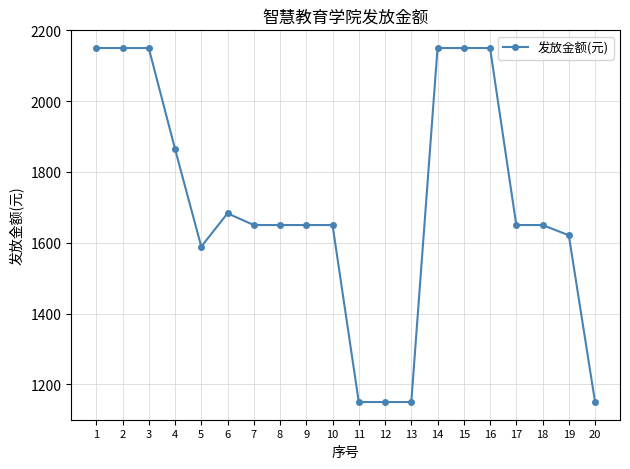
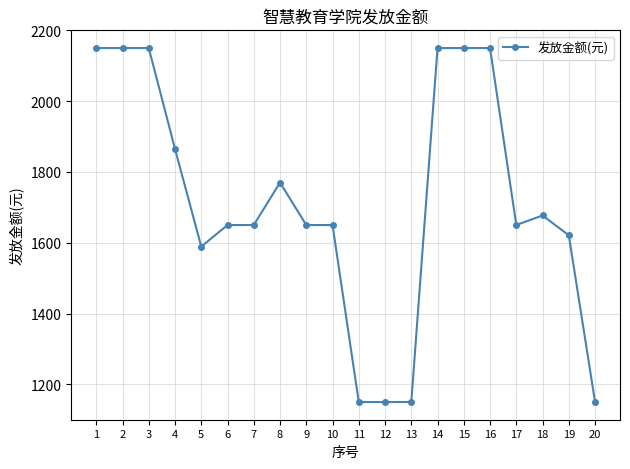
  {
    "1": 2150,
    "2": 2150,
    "3": 2150,
    "4": 1870,
    "5": 1590,
-   "6": 1680,
+   "6": 1650,
    "7": 1650,
-   "8": 1650,
+   "8": 1770,
    "9": 1650,
    "10": 1650,
    "11": 1150,
    "12": 1150,
    "13": 1150,
    "14": 2150,
    "15": 2150,
    "16": 2150,
    "17": 1650,
-   "18": 1650,
+   "18": 1680,
    "19": 1620,
    "20": 1150
  }
